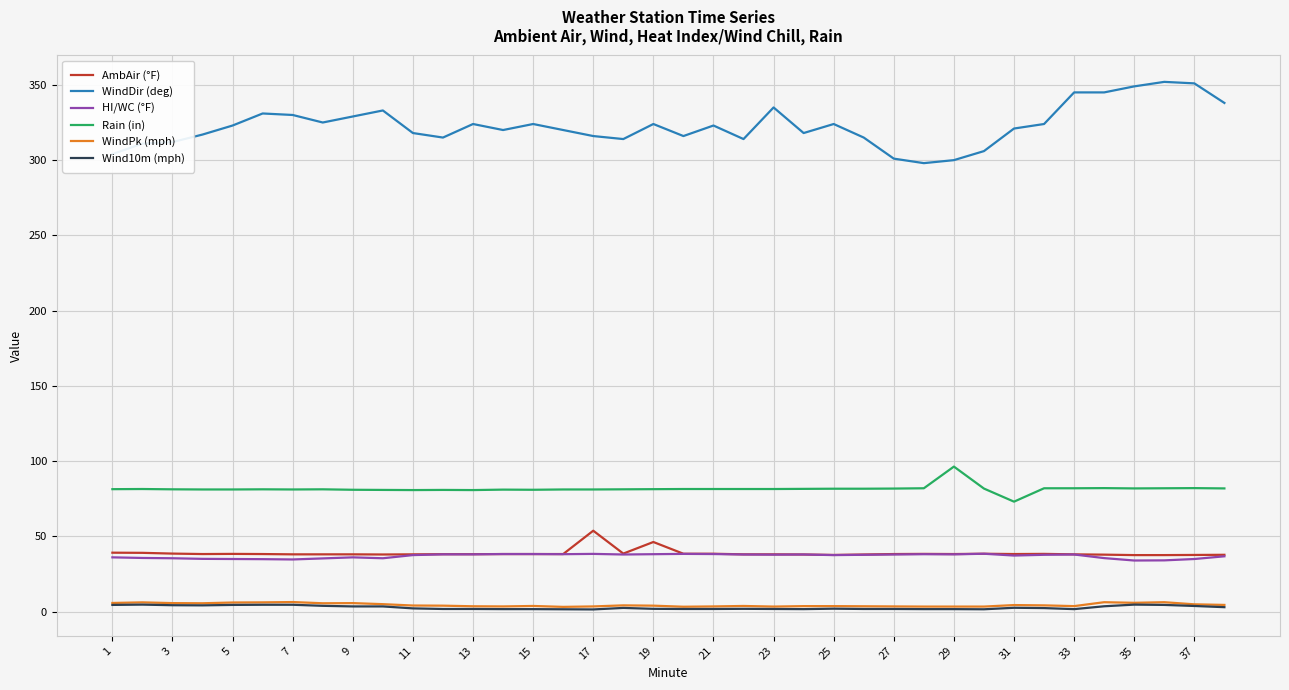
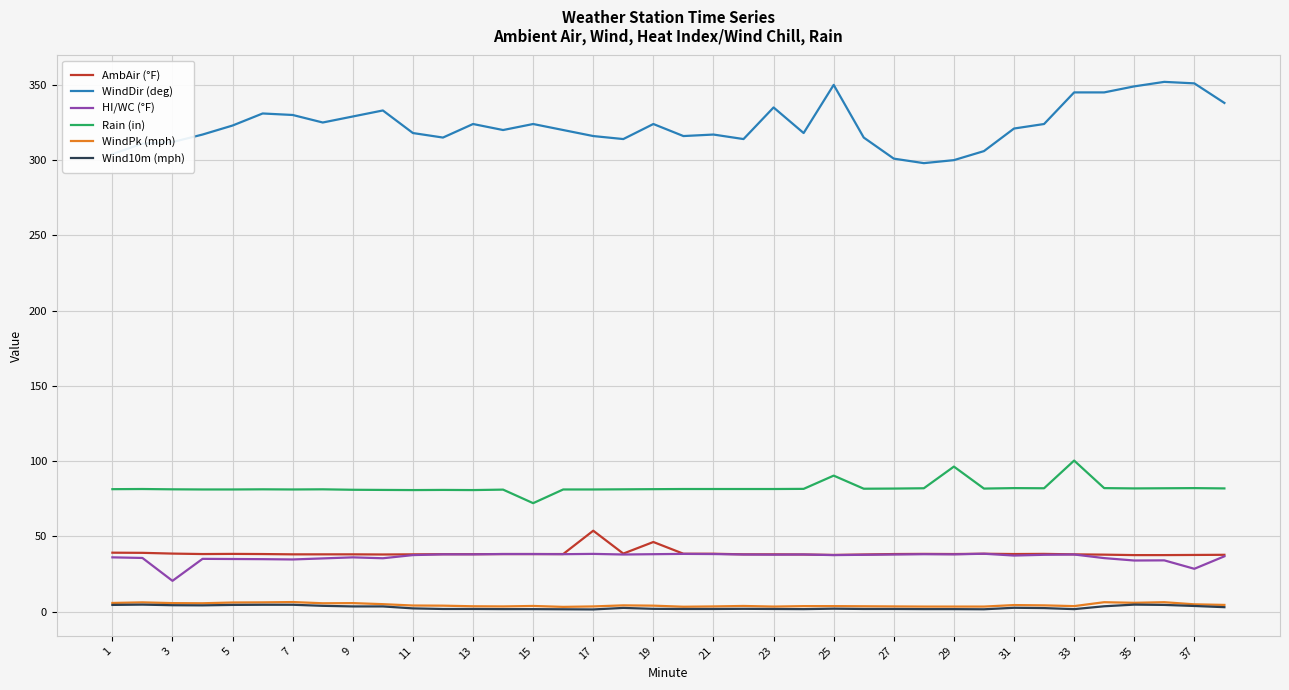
  {
    "AmbAir (°F)": {
      "1": 39,
      "3": 39,
      "5": 38,
      "7": 38,
      "9": 38,
      "17": 54,
      "19": 46,
      "35": 38,
      "37": 38
    },
    "WindDir (deg)": {
      "5": 323,
      "7": 330,
      "9": 329,
      "11": 318,
      "13": 324,
      "15": 324,
      "17": 316,
      "19": 324,
-     "21": 323,
+     "21": 317,
      "23": 335,
-     "25": 324,
+     "25": 350,
      "27": 301,
      "29": 300,
      "31": 321,
      "33": 345,
      "35": 349,
      "37": 351
    },
    "HI/WC (°F)": {
      "1": 36,
-     "3": 36,
+     "3": 21,
      "5": 35,
      "7": 35,
      "9": 36,
      "17": 38,
      "19": 38,
      "35": 34,
-     "37": 35
+     "37": 29
    },
    "Rain (in)": {
      "1": 81,
      "3": 81,
      "5": 81,
      "7": 81,
      "9": 81,
      "11": 81,
      "13": 81,
-     "15": 81,
+     "15": 72,
      "17": 81,
      "19": 81,
      "21": 82,
      "23": 82,
-     "25": 82,
+     "25": 90,
      "27": 82,
      "29": 96,
-     "31": 73,
-     "33": 82,
+     "31": 82,
+     "33": 100,
      "35": 82,
      "37": 82
    },
    "WindPk (mph)": {
      "7": 6,
      "9": 6,
      "11": 4,
      "13": 4,
      "15": 4,
      "17": 4,
      "19": 4,
      "21": 4,
      "25": 4,
      "27": 4,
      "31": 4,
      "33": 4
    },
    "Wind10m (mph)": {
      "7": 5,
      "9": 4,
      "11": 2,
      "13": 2,
      "15": 2,
      "17": 2,
      "19": 2,
      "21": 2,
      "25": 2,
      "27": 2,
      "31": 3,
      "33": 2
    }
  }
